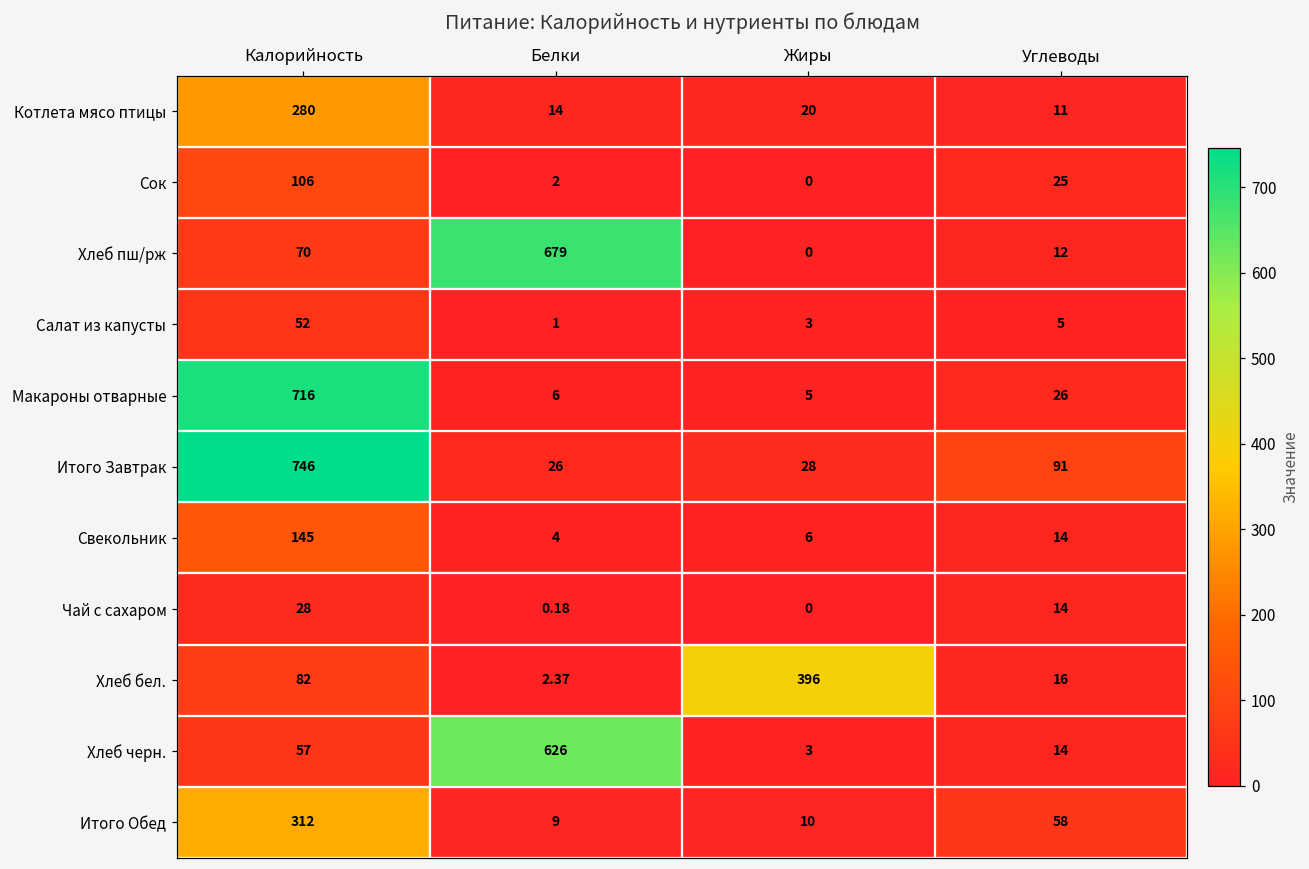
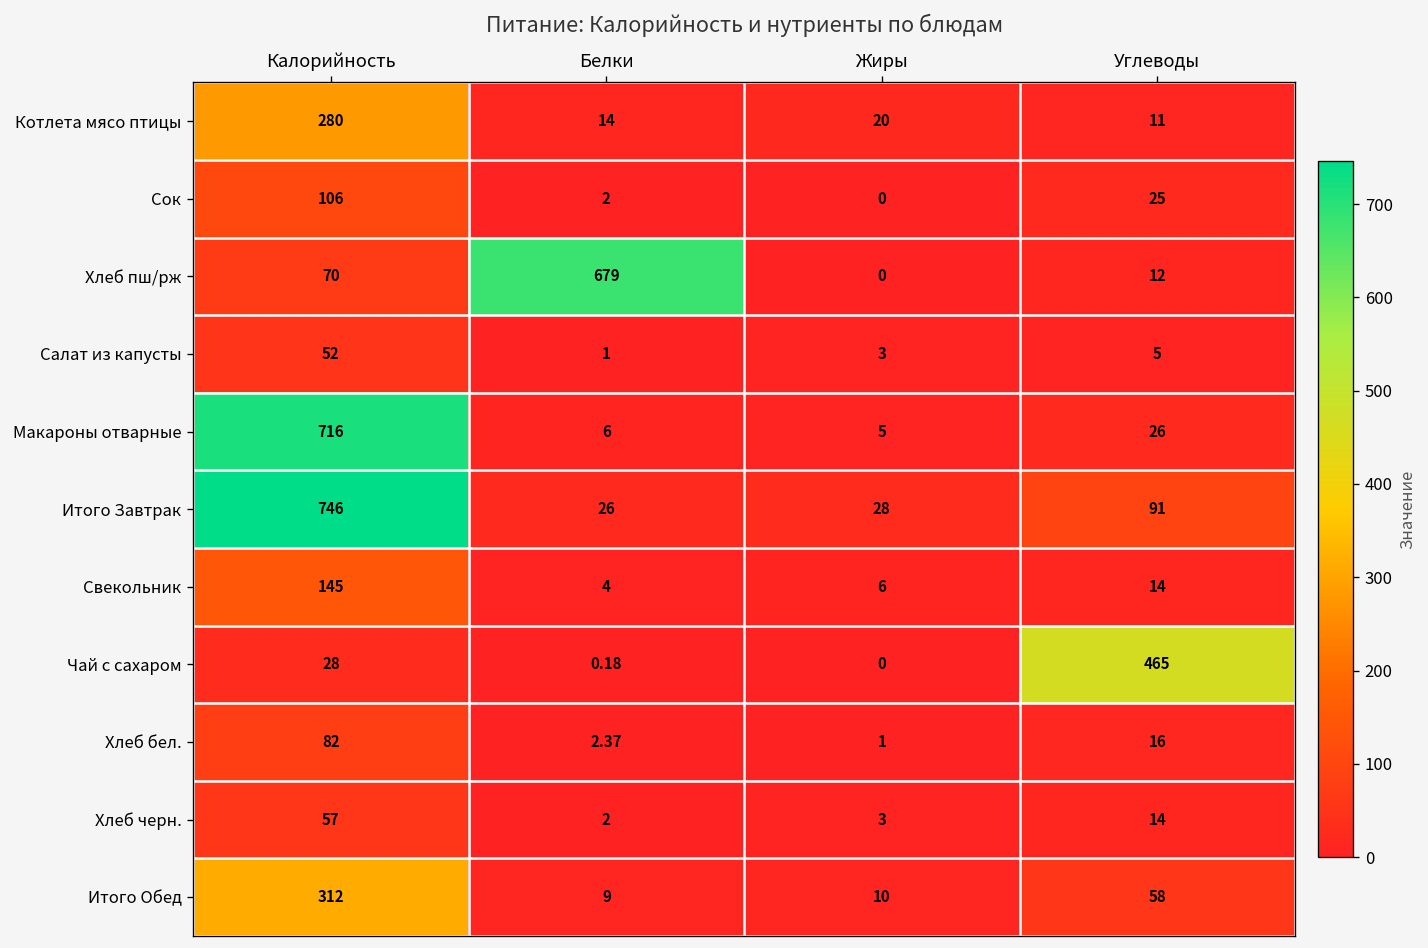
  {
    "Котлета мясо птицы": {
      "Калорийность": 280,
      "Белки": 14,
      "Жиры": 20,
      "Углеводы": 11
    },
    "Сок": {
      "Калорийность": 106,
      "Белки": 2,
      "Жиры": 0,
      "Углеводы": 25
    },
    "Хлеб пш/рж": {
      "Калорийность": 70,
      "Белки": 679,
      "Жиры": 0,
      "Углеводы": 12
    },
    "Салат из капусты": {
      "Калорийность": 52,
      "Белки": 1,
      "Жиры": 3,
      "Углеводы": 5
    },
    "Макароны отварные": {
      "Калорийность": 716,
      "Белки": 6,
      "Жиры": 5,
      "Углеводы": 26
    },
    "Итого Завтрак": {
      "Калорийность": 746,
      "Белки": 26,
      "Жиры": 28,
      "Углеводы": 91
    },
    "Свекольник": {
      "Калорийность": 145,
      "Белки": 4,
      "Жиры": 6,
      "Углеводы": 14
    },
    "Чай с сахаром": {
      "Калорийность": 28,
      "Белки": 0.18,
      "Жиры": 0,
-     "Углеводы": 14
+     "Углеводы": 465
    },
    "Хлеб бел.": {
      "Калорийность": 82,
      "Белки": 2.37,
-     "Жиры": 396,
+     "Жиры": 1,
      "Углеводы": 16
    },
    "Хлеб черн.": {
      "Калорийность": 57,
-     "Белки": 626,
+     "Белки": 2,
      "Жиры": 3,
      "Углеводы": 14
    },
    "Итого Обед": {
      "Калорийность": 312,
      "Белки": 9,
      "Жиры": 10,
      "Углеводы": 58
    }
  }
